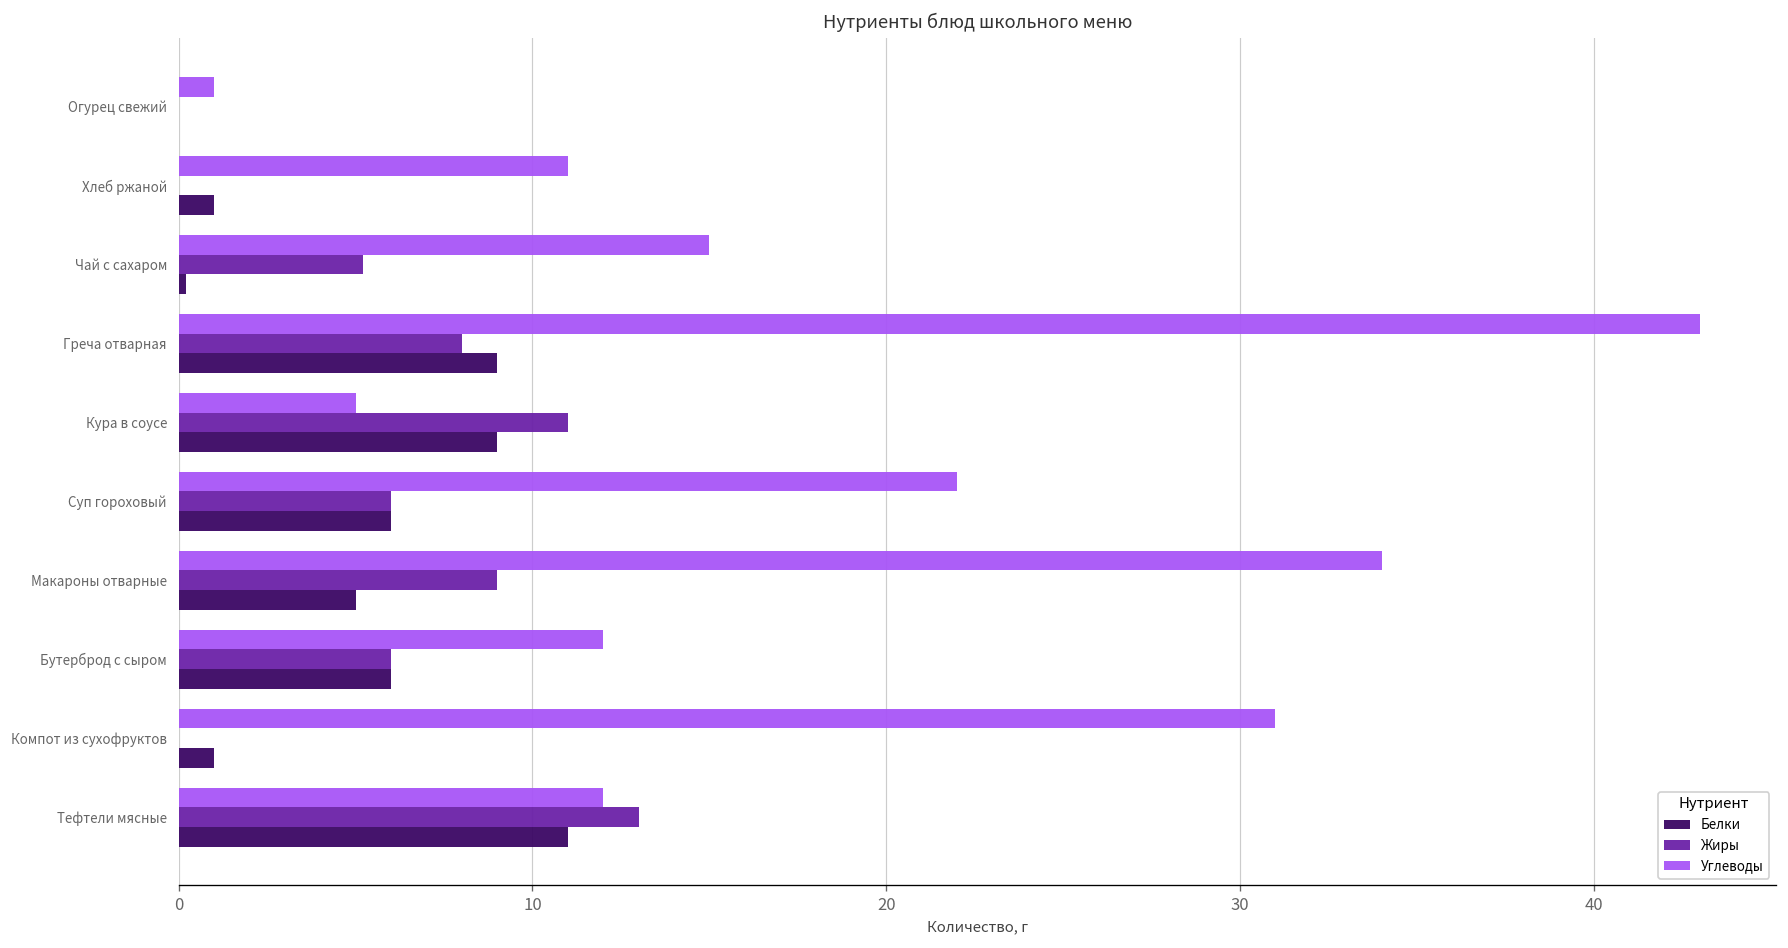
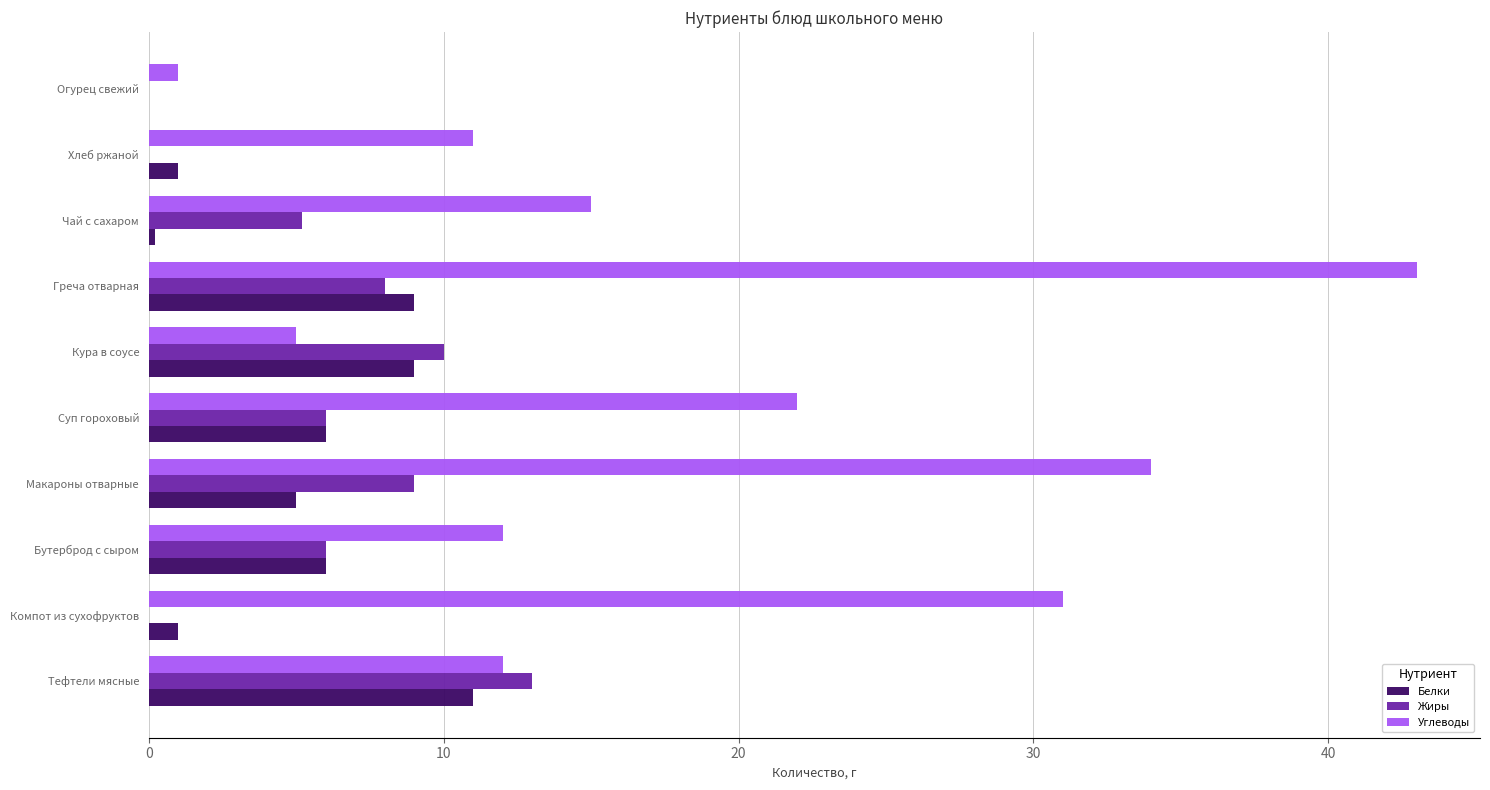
  {
    "Белки": {
      "Огурец свежий": 0,
      "Хлеб ржаной": 1,
      "Чай с сахаром": 0.2,
      "Греча отварная": 9,
      "Кура в соусе": 9,
      "Суп гороховый": 6,
      "Макароны отварные": 5,
      "Бутерброд с сыром": 6,
      "Компот из сухофруктов": 1,
      "Тефтели мясные": 11
    },
    "Жиры": {
      "Огурец свежий": 0,
      "Хлеб ржаной": 0,
      "Чай с сахаром": 5.2,
      "Греча отварная": 8,
-     "Кура в соусе": 11,
+     "Кура в соусе": 10,
      "Суп гороховый": 6,
      "Макароны отварные": 9,
      "Бутерброд с сыром": 6,
      "Компот из сухофруктов": 0,
      "Тефтели мясные": 13
    },
    "Углеводы": {
      "Огурец свежий": 1,
      "Хлеб ржаной": 11,
      "Чай с сахаром": 15,
      "Греча отварная": 43,
      "Кура в соусе": 5,
      "Суп гороховый": 22,
      "Макароны отварные": 34,
      "Бутерброд с сыром": 12,
      "Компот из сухофруктов": 31,
      "Тефтели мясные": 12
    }
  }
